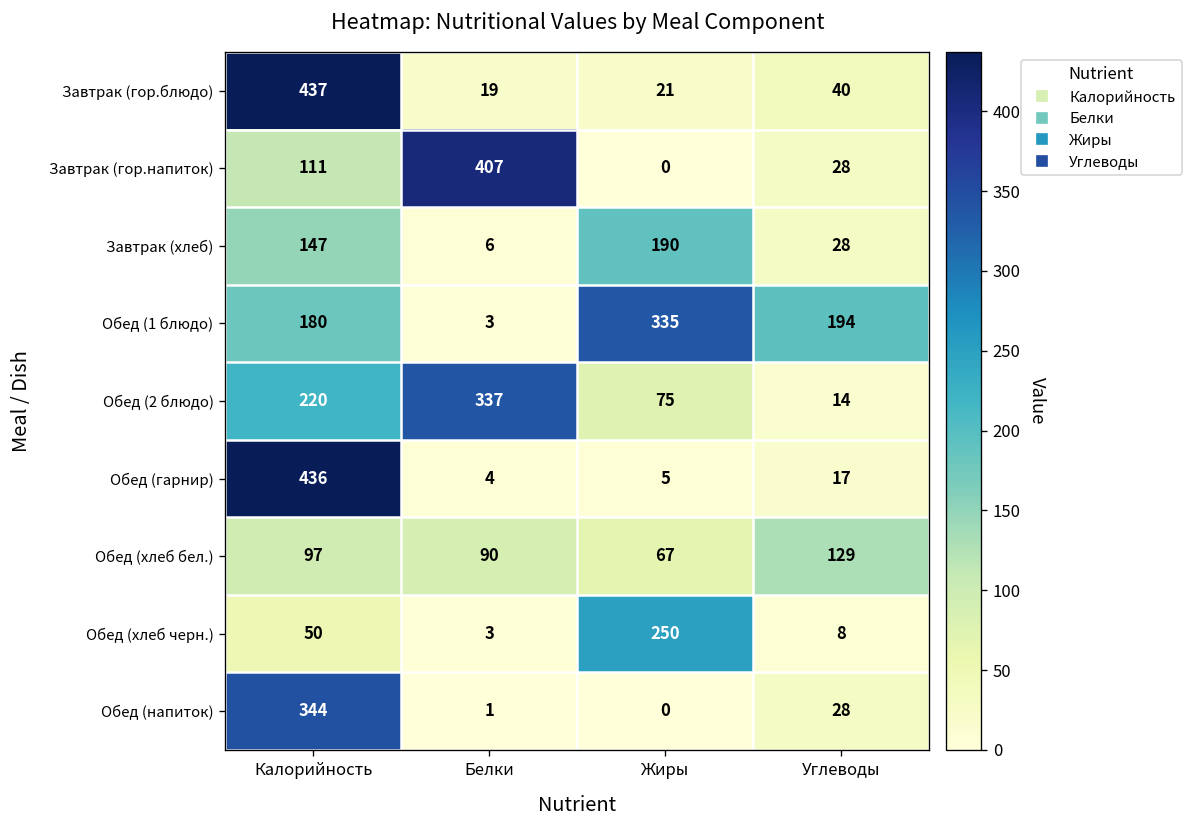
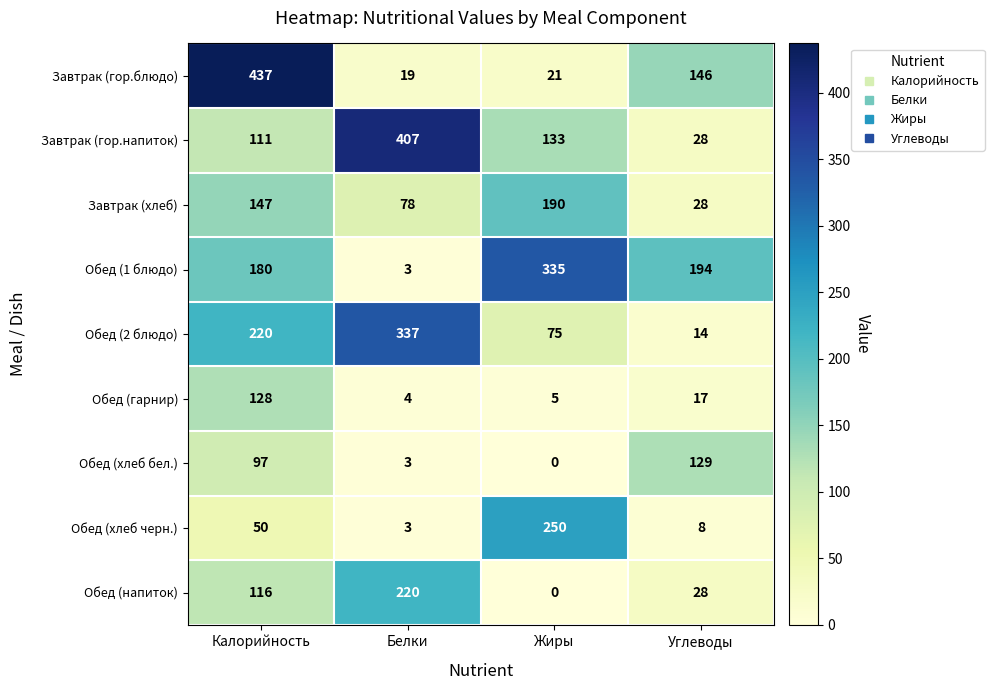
  {
    "Завтрак (гор.блюдо)": {
      "Калорийность": 437,
      "Белки": 19,
      "Жиры": 21,
-     "Углеводы": 40
+     "Углеводы": 146
    },
    "Завтрак (гор.напиток)": {
      "Калорийность": 111,
      "Белки": 407,
-     "Жиры": 0,
+     "Жиры": 133,
      "Углеводы": 28
    },
    "Завтрак (хлеб)": {
      "Калорийность": 147,
-     "Белки": 6,
+     "Белки": 78,
      "Жиры": 190,
      "Углеводы": 28
    },
    "Обед (1 блюдо)": {
      "Калорийность": 180,
      "Белки": 3,
      "Жиры": 335,
      "Углеводы": 194
    },
    "Обед (2 блюдо)": {
      "Калорийность": 220,
      "Белки": 337,
      "Жиры": 75,
      "Углеводы": 14
    },
    "Обед (гарнир)": {
-     "Калорийность": 436,
+     "Калорийность": 128,
      "Белки": 4,
      "Жиры": 5,
      "Углеводы": 17
    },
    "Обед (хлеб бел.)": {
      "Калорийность": 97,
-     "Белки": 90,
-     "Жиры": 67,
+     "Белки": 3,
+     "Жиры": 0,
      "Углеводы": 129
    },
    "Обед (хлеб черн.)": {
      "Калорийность": 50,
      "Белки": 3,
      "Жиры": 250,
      "Углеводы": 8
    },
    "Обед (напиток)": {
-     "Калорийность": 344,
-     "Белки": 1,
+     "Калорийность": 116,
+     "Белки": 220,
      "Жиры": 0,
      "Углеводы": 28
    }
  }
